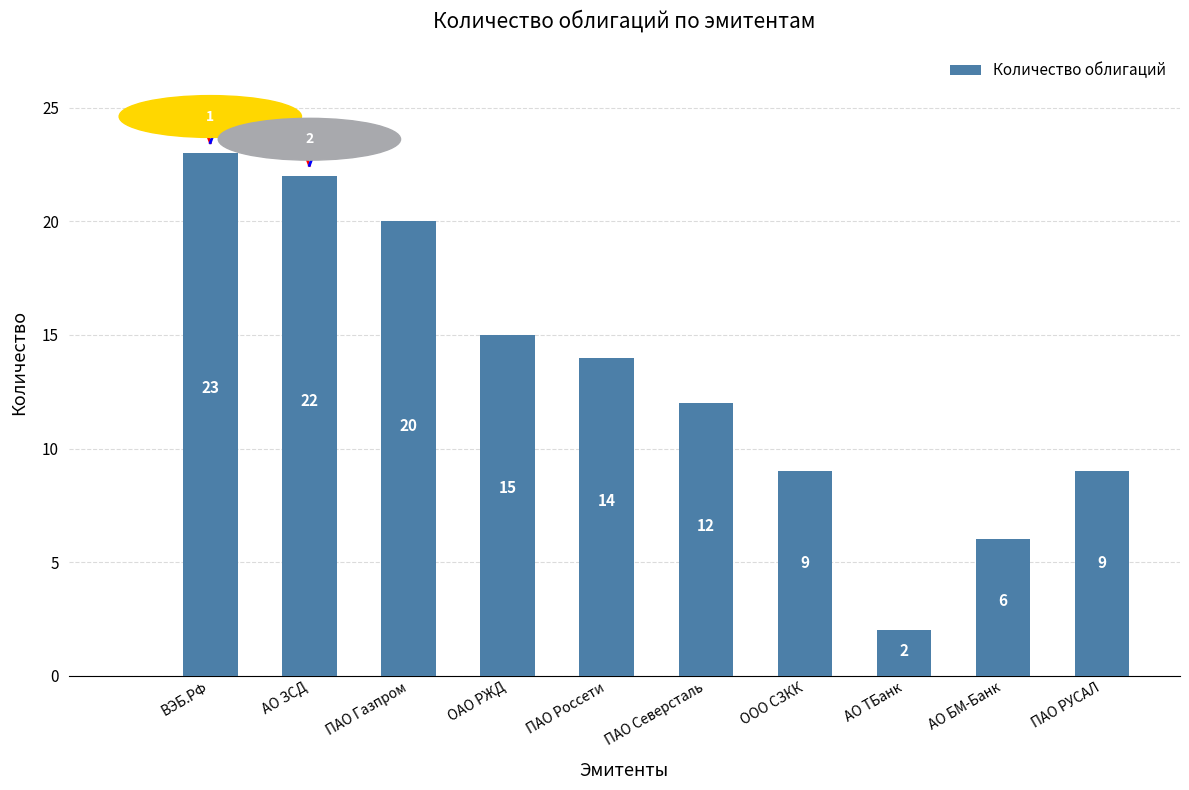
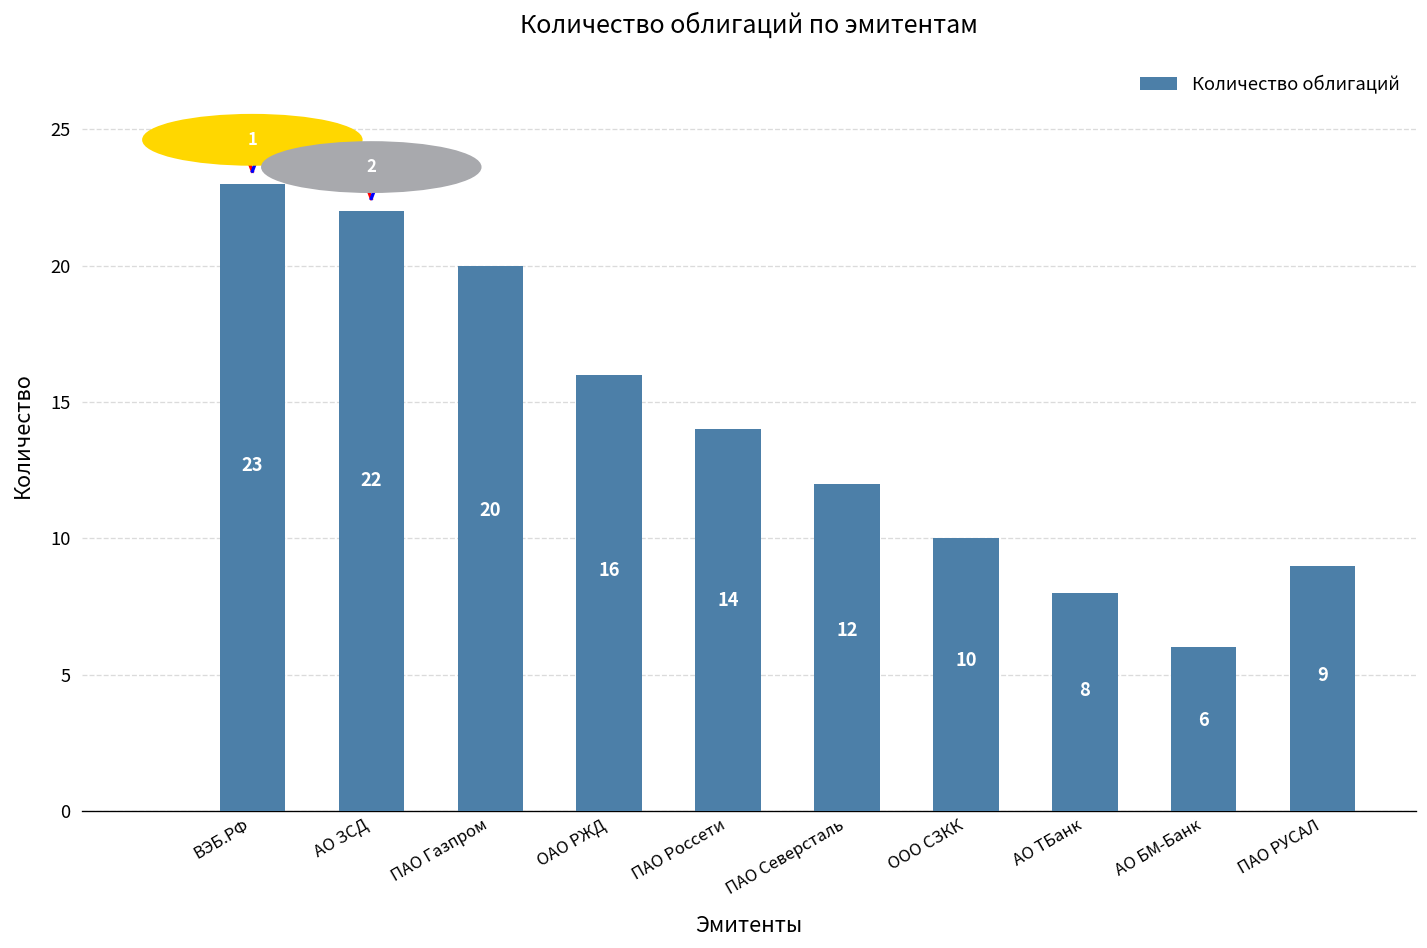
  {
    "Количество облигаций": {
      "ВЭБ.РФ": 23,
      "АО ЗСД": 22,
      "ПАО Газпром": 20,
-     "ОАО РЖД": 15,
+     "ОАО РЖД": 16,
      "ПАО Россети": 14,
      "ПАО Северсталь": 12,
-     "ООО СЗКК": 9,
-     "АО ТБанк": 2,
+     "ООО СЗКК": 10,
+     "АО ТБанк": 8,
      "АО БМ-Банк": 6,
      "ПАО РУСАЛ": 9
    }
  }
